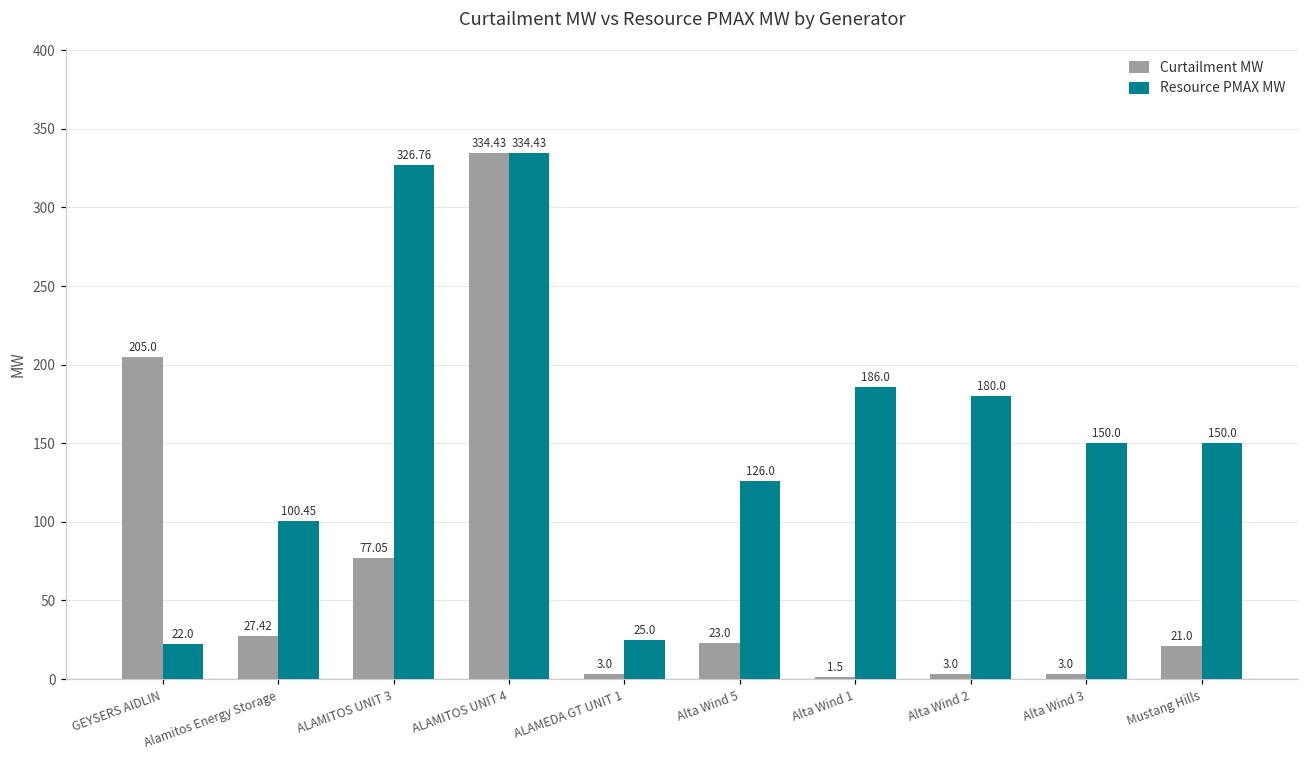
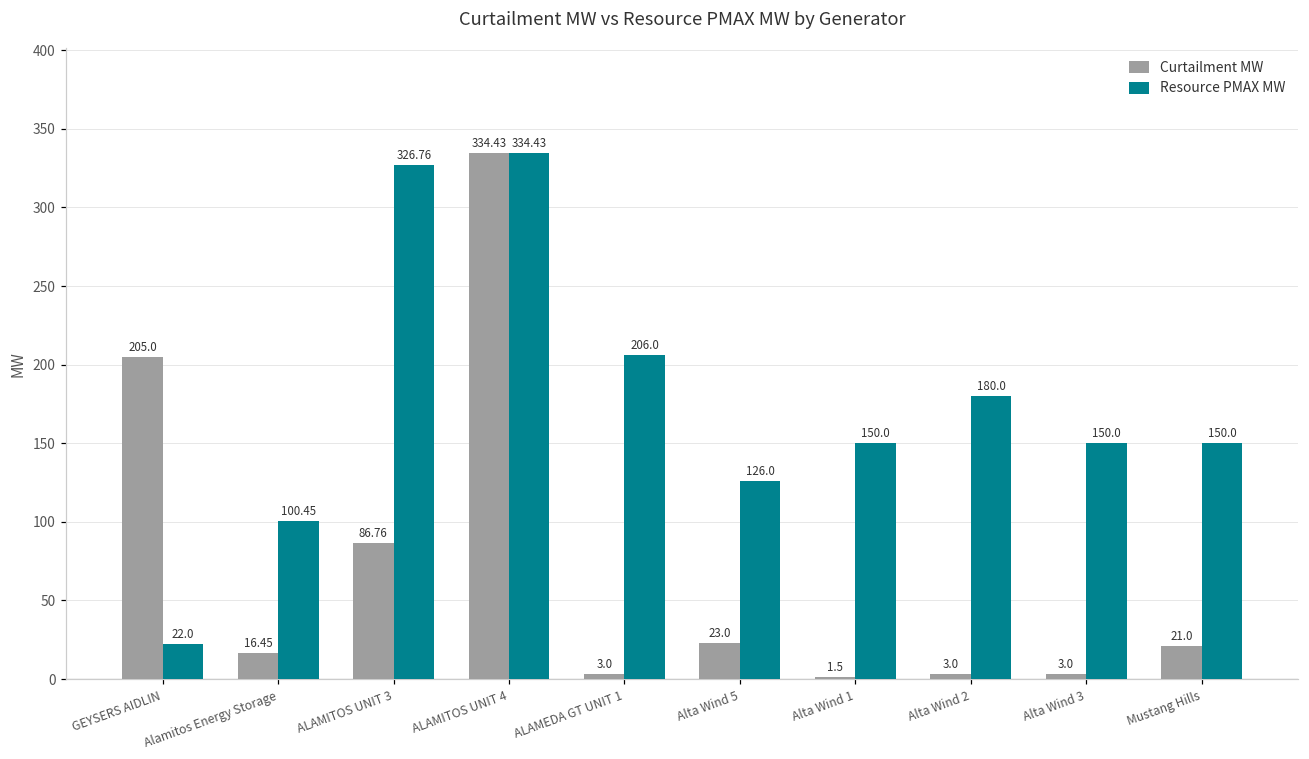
  {
    "Curtailment MW": {
      "GEYSERS AIDLIN": 205.0,
-     "Alamitos Energy Storage": 27.42,
-     "ALAMITOS UNIT 3": 77.05,
+     "Alamitos Energy Storage": 16.45,
+     "ALAMITOS UNIT 3": 86.76,
      "ALAMITOS UNIT 4": 334.43,
      "ALAMEDA GT UNIT 1": 3.0,
      "Alta Wind 5": 23.0,
      "Alta Wind 1": 1.5,
      "Alta Wind 2": 3.0,
      "Alta Wind 3": 3.0,
      "Mustang Hills": 21.0
    },
    "Resource PMAX MW": {
      "GEYSERS AIDLIN": 22.0,
      "Alamitos Energy Storage": 100.45,
      "ALAMITOS UNIT 3": 326.76,
      "ALAMITOS UNIT 4": 334.43,
-     "ALAMEDA GT UNIT 1": 25.0,
+     "ALAMEDA GT UNIT 1": 206.0,
      "Alta Wind 5": 126.0,
-     "Alta Wind 1": 186.0,
+     "Alta Wind 1": 150.0,
      "Alta Wind 2": 180.0,
      "Alta Wind 3": 150.0,
      "Mustang Hills": 150.0
    }
  }
